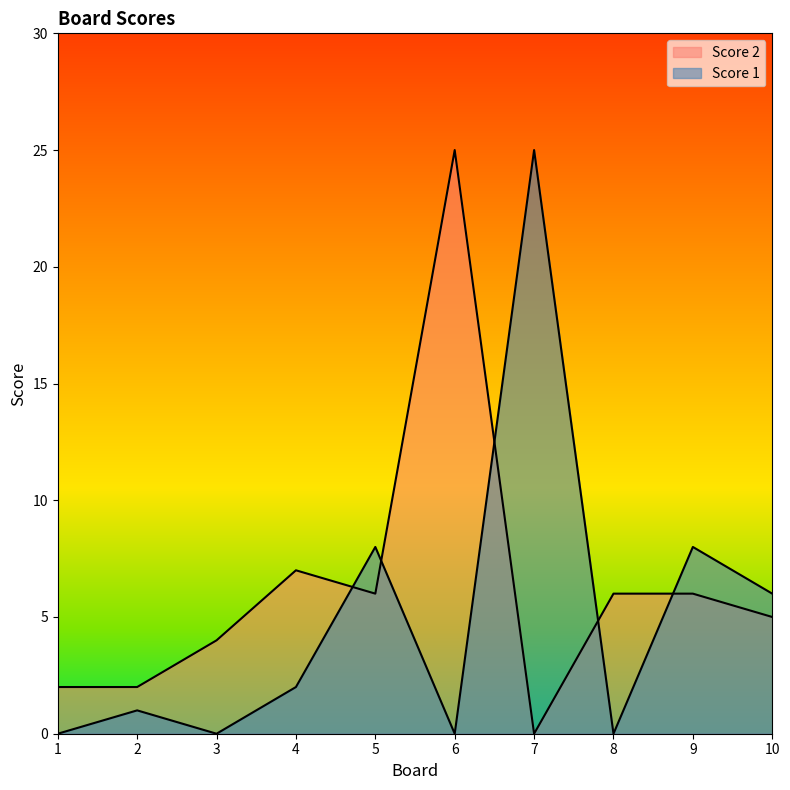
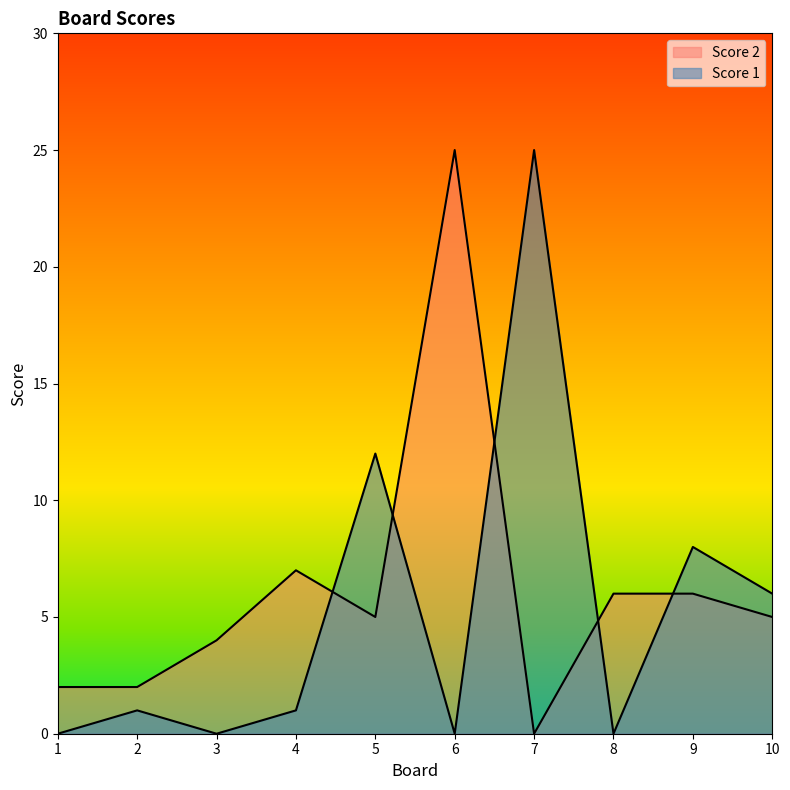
  {
    "Score 2": {
      "1": 2,
      "2": 2,
      "3": 4,
      "4": 7,
-     "5": 6,
+     "5": 5,
      "6": 25,
      "7": 0,
      "8": 6,
      "9": 6,
      "10": 5
    },
    "Score 1": {
      "1": 0,
      "2": 1,
      "3": 0,
-     "4": 2,
-     "5": 8,
+     "4": 1,
+     "5": 12,
      "6": 0,
      "7": 25,
      "8": 0,
      "9": 8,
      "10": 6
    }
  }
